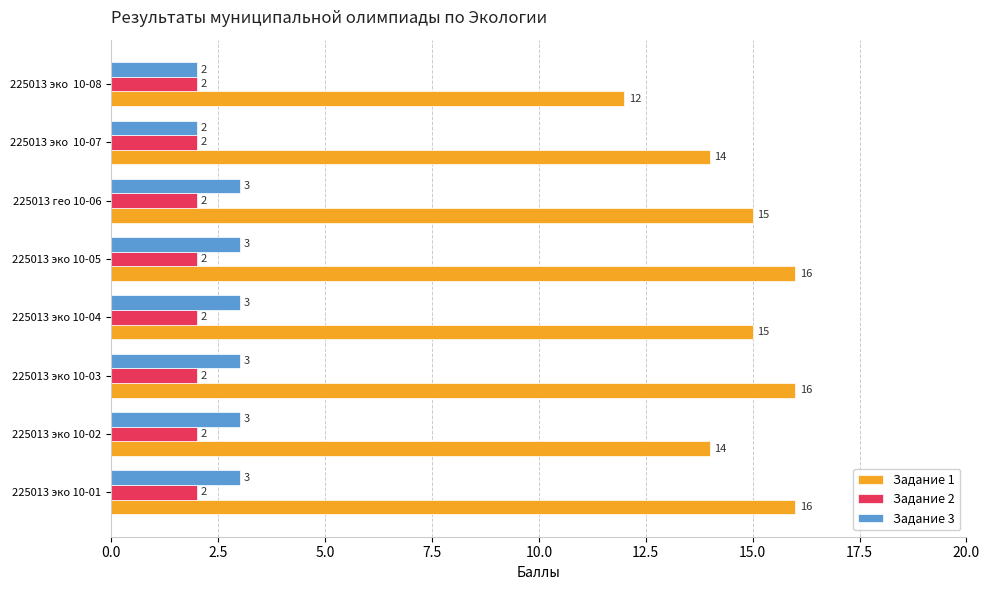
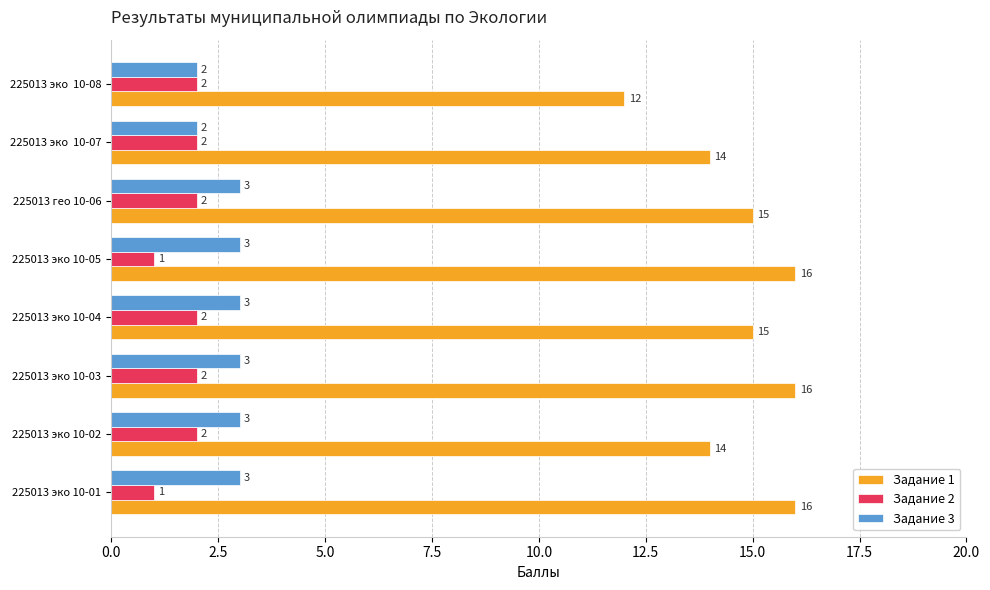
  {
    "Задание 1": {
      "225013 эко 10-08": 12,
      "225013 эко 10-07": 14,
      "225013 гео 10-06": 15,
      "225013 эко 10-05": 16,
      "225013 эко 10-04": 15,
      "225013 эко 10-03": 16,
      "225013 эко 10-02": 14,
      "225013 эко 10-01": 16
    },
    "Задание 2": {
      "225013 эко 10-08": 2,
      "225013 эко 10-07": 2,
      "225013 гео 10-06": 2,
-     "225013 эко 10-05": 2,
+     "225013 эко 10-05": 1,
      "225013 эко 10-04": 2,
      "225013 эко 10-03": 2,
      "225013 эко 10-02": 2,
-     "225013 эко 10-01": 2
+     "225013 эко 10-01": 1
    },
    "Задание 3": {
      "225013 эко 10-08": 2,
      "225013 эко 10-07": 2,
      "225013 гео 10-06": 3,
      "225013 эко 10-05": 3,
      "225013 эко 10-04": 3,
      "225013 эко 10-03": 3,
      "225013 эко 10-02": 3,
      "225013 эко 10-01": 3
    }
  }
